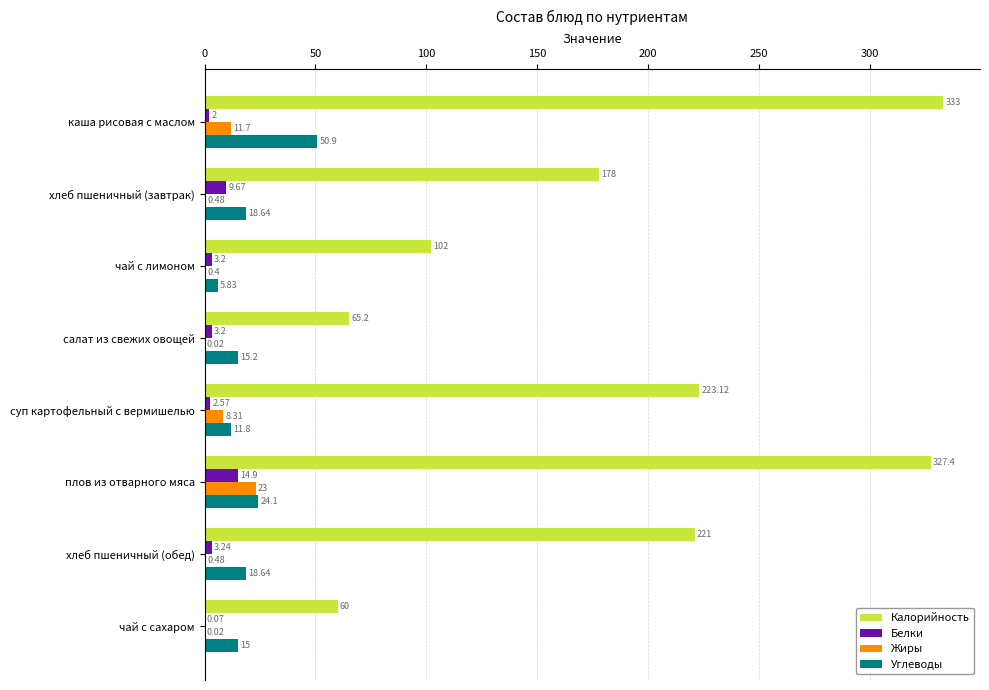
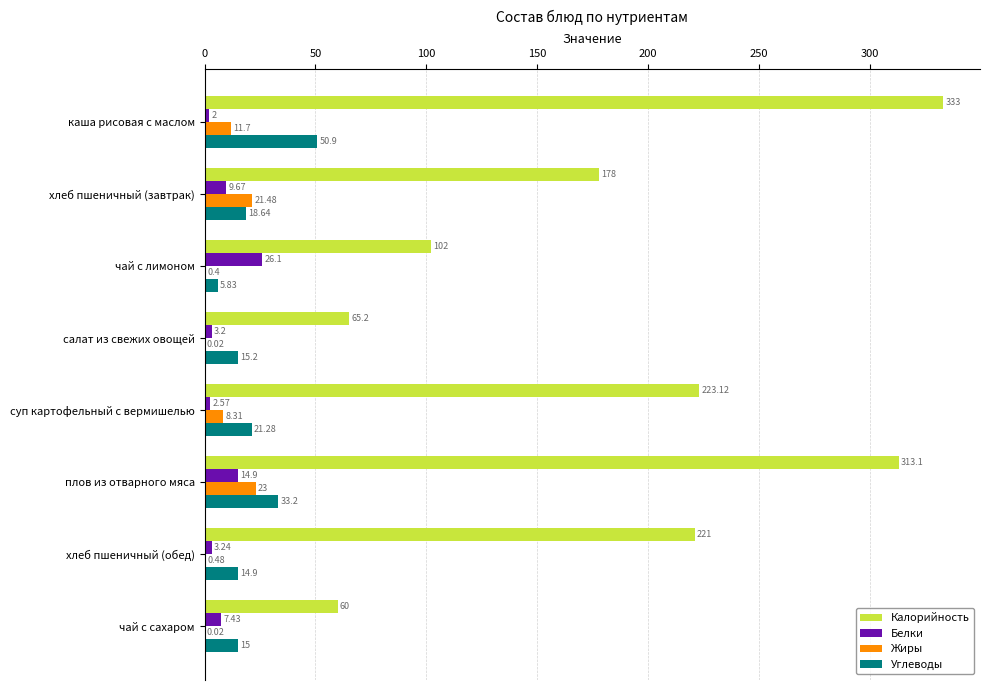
  {
    "Калорийность": {
      "каша рисовая с маслом": 333,
      "хлеб пшеничный (завтрак)": 178,
      "чай с лимоном": 102,
      "салат из свежих овощей": 65.2,
      "суп картофельный с вермишелью": 223.12,
-     "плов из отварного мяса": 327.4,
+     "плов из отварного мяса": 313.1,
      "хлеб пшеничный (обед)": 221,
      "чай с сахаром": 60
    },
    "Белки": {
      "каша рисовая с маслом": 2,
      "хлеб пшеничный (завтрак)": 9.67,
-     "чай с лимоном": 3.2,
+     "чай с лимоном": 26.1,
      "салат из свежих овощей": 3.2,
      "суп картофельный с вермишелью": 2.57,
      "плов из отварного мяса": 14.9,
      "хлеб пшеничный (обед)": 3.24,
-     "чай с сахаром": 0.07
+     "чай с сахаром": 7.43
    },
    "Жиры": {
      "каша рисовая с маслом": 11.7,
-     "хлеб пшеничный (завтрак)": 0.48,
+     "хлеб пшеничный (завтрак)": 21.48,
      "чай с лимоном": 0.4,
      "салат из свежих овощей": 0.02,
      "суп картофельный с вермишелью": 8.31,
      "плов из отварного мяса": 23,
      "хлеб пшеничный (обед)": 0.48,
      "чай с сахаром": 0.02
    },
    "Углеводы": {
      "каша рисовая с маслом": 50.9,
      "хлеб пшеничный (завтрак)": 18.64,
      "чай с лимоном": 5.83,
      "салат из свежих овощей": 15.2,
-     "суп картофельный с вермишелью": 11.8,
-     "плов из отварного мяса": 24.1,
-     "хлеб пшеничный (обед)": 18.64,
+     "суп картофельный с вермишелью": 21.28,
+     "плов из отварного мяса": 33.2,
+     "хлеб пшеничный (обед)": 14.9,
      "чай с сахаром": 15
    }
  }
